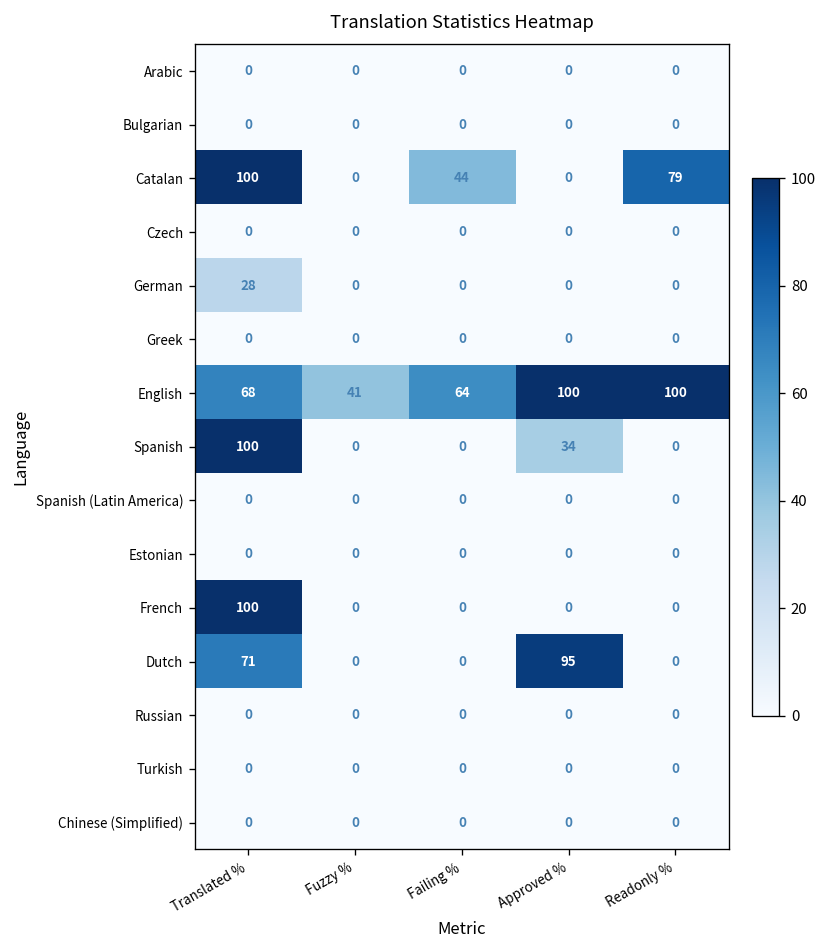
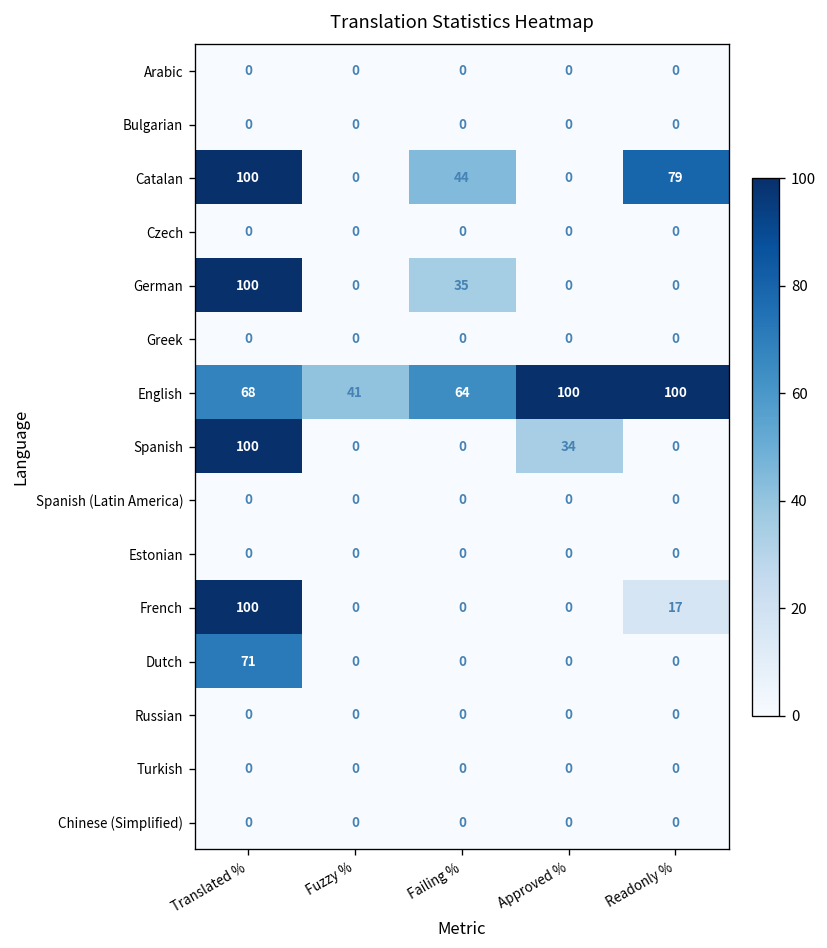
  {
    "Arabic": {
      "Translated %": 0,
      "Fuzzy %": 0,
      "Failing %": 0,
      "Approved %": 0,
      "Readonly %": 0
    },
    "Bulgarian": {
      "Translated %": 0,
      "Fuzzy %": 0,
      "Failing %": 0,
      "Approved %": 0,
      "Readonly %": 0
    },
    "Catalan": {
      "Translated %": 100,
      "Fuzzy %": 0,
      "Failing %": 44,
      "Approved %": 0,
      "Readonly %": 79
    },
    "Czech": {
      "Translated %": 0,
      "Fuzzy %": 0,
      "Failing %": 0,
      "Approved %": 0,
      "Readonly %": 0
    },
    "German": {
-     "Translated %": 28,
+     "Translated %": 100,
      "Fuzzy %": 0,
-     "Failing %": 0,
+     "Failing %": 35,
      "Approved %": 0,
      "Readonly %": 0
    },
    "Greek": {
      "Translated %": 0,
      "Fuzzy %": 0,
      "Failing %": 0,
      "Approved %": 0,
      "Readonly %": 0
    },
    "English": {
      "Translated %": 68,
      "Fuzzy %": 41,
      "Failing %": 64,
      "Approved %": 100,
      "Readonly %": 100
    },
    "Spanish": {
      "Translated %": 100,
      "Fuzzy %": 0,
      "Failing %": 0,
      "Approved %": 34,
      "Readonly %": 0
    },
    "Spanish (Latin America)": {
      "Translated %": 0,
      "Fuzzy %": 0,
      "Failing %": 0,
      "Approved %": 0,
      "Readonly %": 0
    },
    "Estonian": {
      "Translated %": 0,
      "Fuzzy %": 0,
      "Failing %": 0,
      "Approved %": 0,
      "Readonly %": 0
    },
    "French": {
      "Translated %": 100,
      "Fuzzy %": 0,
      "Failing %": 0,
      "Approved %": 0,
-     "Readonly %": 0
+     "Readonly %": 17
    },
    "Dutch": {
      "Translated %": 71,
      "Fuzzy %": 0,
      "Failing %": 0,
-     "Approved %": 95,
+     "Approved %": 0,
      "Readonly %": 0
    },
    "Russian": {
      "Translated %": 0,
      "Fuzzy %": 0,
      "Failing %": 0,
      "Approved %": 0,
      "Readonly %": 0
    },
    "Turkish": {
      "Translated %": 0,
      "Fuzzy %": 0,
      "Failing %": 0,
      "Approved %": 0,
      "Readonly %": 0
    },
    "Chinese (Simplified)": {
      "Translated %": 0,
      "Fuzzy %": 0,
      "Failing %": 0,
      "Approved %": 0,
      "Readonly %": 0
    }
  }
